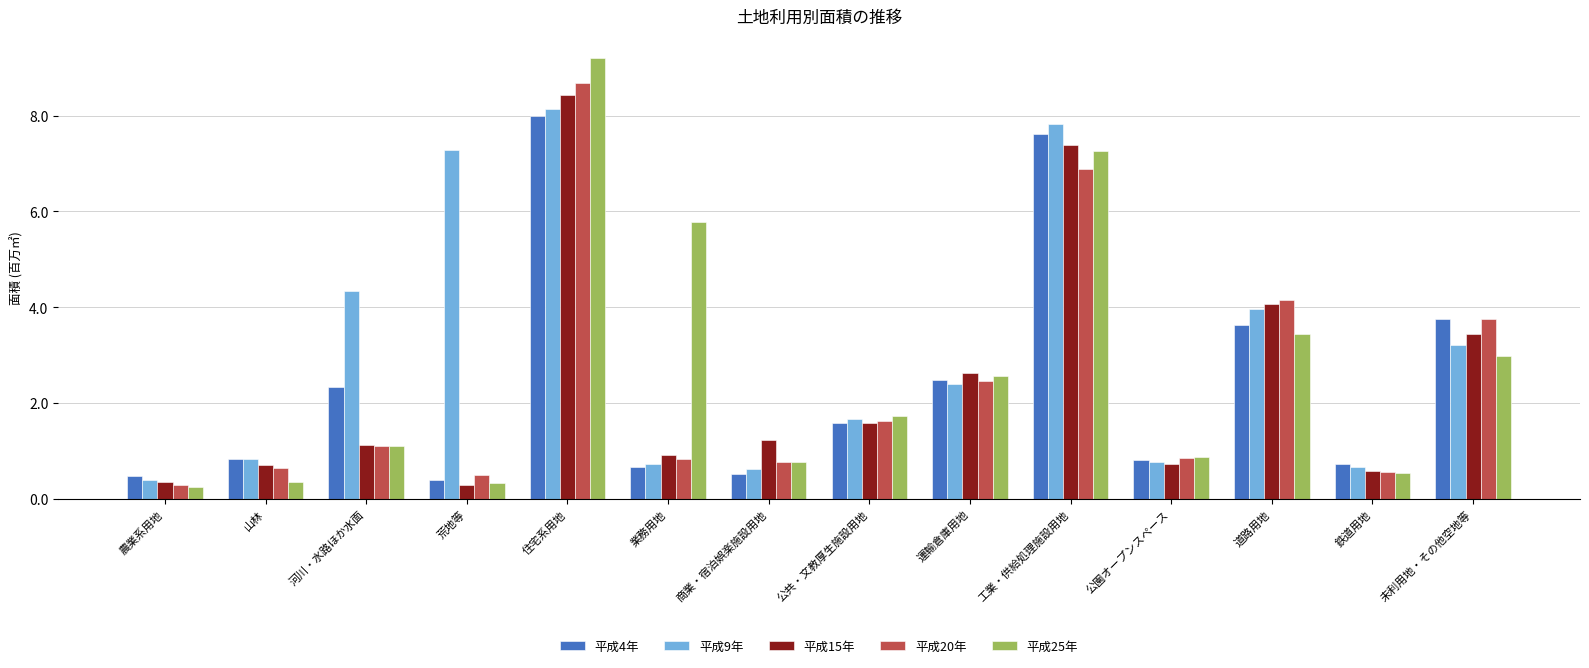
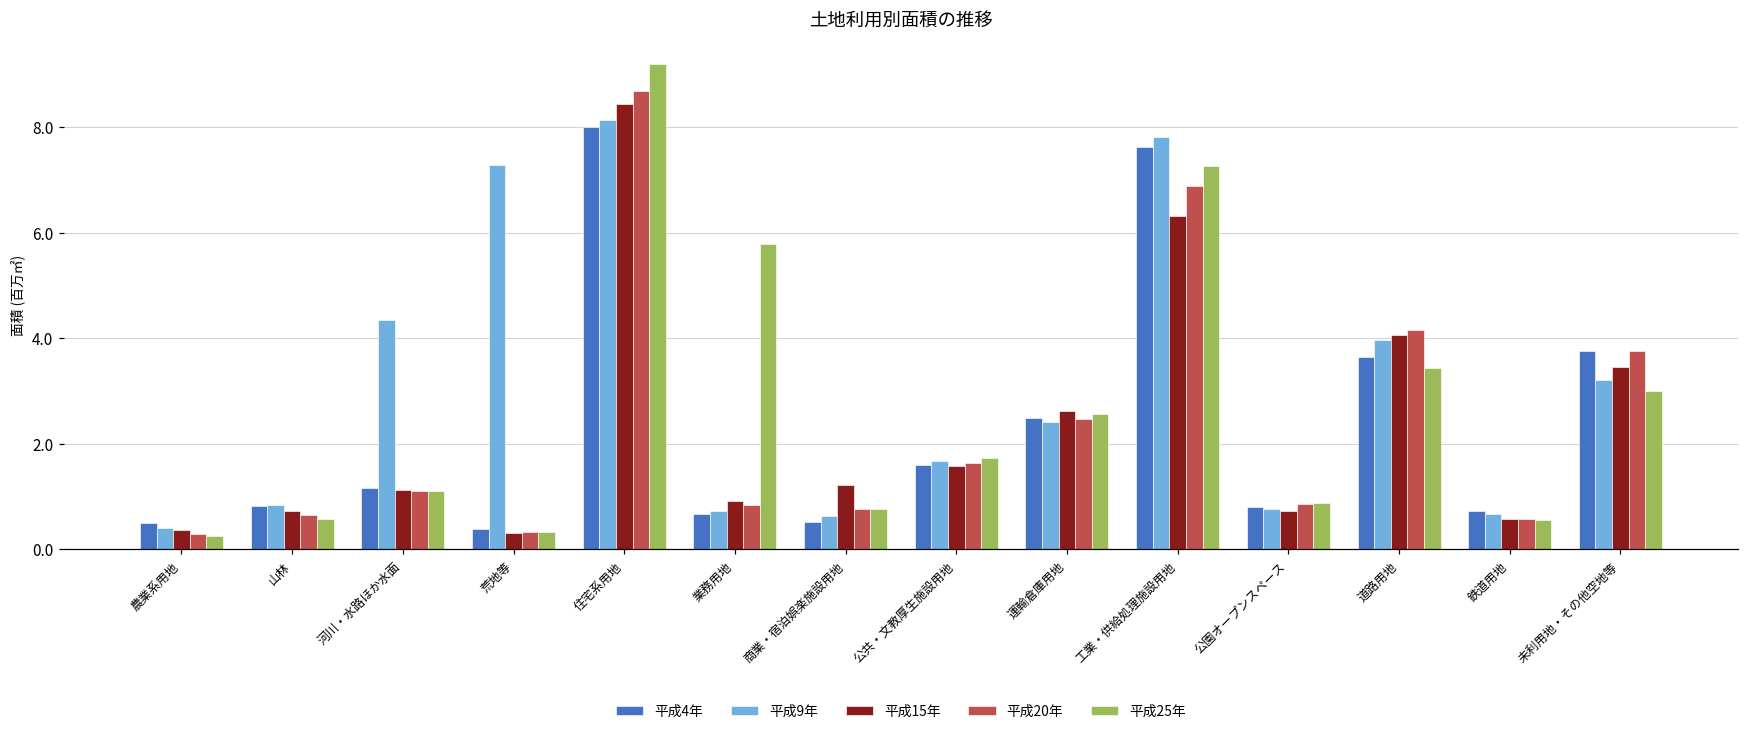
  {
    "平成4年": {
      "農業系用地": 0.5,
      "山林": 0.8,
-     "河川・水路ほか水面": 2.3,
+     "河川・水路ほか水面": 1.2,
      "荒地等": 0.4,
      "住宅系用地": 8.0,
      "業務用地": 0.7,
      "商業・宿泊娯楽施設用地": 0.5,
      "公共・文教厚生施設用地": 1.6,
      "運輸倉庫用地": 2.5,
      "工業・供給処理施設用地": 7.6,
      "公園オープンスペース": 0.8,
      "道路用地": 3.6,
      "鉄道用地": 0.7,
      "未利用地・その他空地等": 3.8
    },
    "平成9年": {
      "農業系用地": 0.4,
      "山林": 0.8,
      "河川・水路ほか水面": 4.4,
      "荒地等": 7.3,
      "住宅系用地": 8.1,
      "業務用地": 0.7,
      "商業・宿泊娯楽施設用地": 0.6,
      "公共・文教厚生施設用地": 1.7,
      "運輸倉庫用地": 2.4,
      "工業・供給処理施設用地": 7.8,
      "公園オープンスペース": 0.8,
      "道路用地": 4.0,
      "鉄道用地": 0.7,
      "未利用地・その他空地等": 3.2
    },
    "平成15年": {
      "農業系用地": 0.4,
      "山林": 0.7,
      "河川・水路ほか水面": 1.1,
      "荒地等": 0.3,
      "住宅系用地": 8.4,
      "業務用地": 0.9,
      "商業・宿泊娯楽施設用地": 1.2,
      "公共・文教厚生施設用地": 1.6,
      "運輸倉庫用地": 2.6,
-     "工業・供給処理施設用地": 7.4,
+     "工業・供給処理施設用地": 6.3,
      "公園オープンスペース": 0.7,
      "道路用地": 4.1,
      "鉄道用地": 0.6,
      "未利用地・その他空地等": 3.4
    },
    "平成20年": {
      "農業系用地": 0.3,
      "山林": 0.6,
      "河川・水路ほか水面": 1.1,
-     "荒地等": 0.5,
+     "荒地等": 0.3,
      "住宅系用地": 8.7,
      "業務用地": 0.8,
      "商業・宿泊娯楽施設用地": 0.8,
      "公共・文教厚生施設用地": 1.6,
      "運輸倉庫用地": 2.5,
      "工業・供給処理施設用地": 6.9,
      "公園オープンスペース": 0.9,
      "道路用地": 4.2,
      "鉄道用地": 0.6,
      "未利用地・その他空地等": 3.8
    },
    "平成25年": {
      "農業系用地": 0.3,
-     "山林": 0.4,
+     "山林": 0.6,
      "河川・水路ほか水面": 1.1,
      "荒地等": 0.3,
      "住宅系用地": 9.2,
      "業務用地": 5.8,
      "商業・宿泊娯楽施設用地": 0.8,
      "公共・文教厚生施設用地": 1.7,
      "運輸倉庫用地": 2.6,
      "工業・供給処理施設用地": 7.3,
      "公園オープンスペース": 0.9,
      "道路用地": 3.4,
      "鉄道用地": 0.6,
      "未利用地・その他空地等": 3.0
    }
  }
